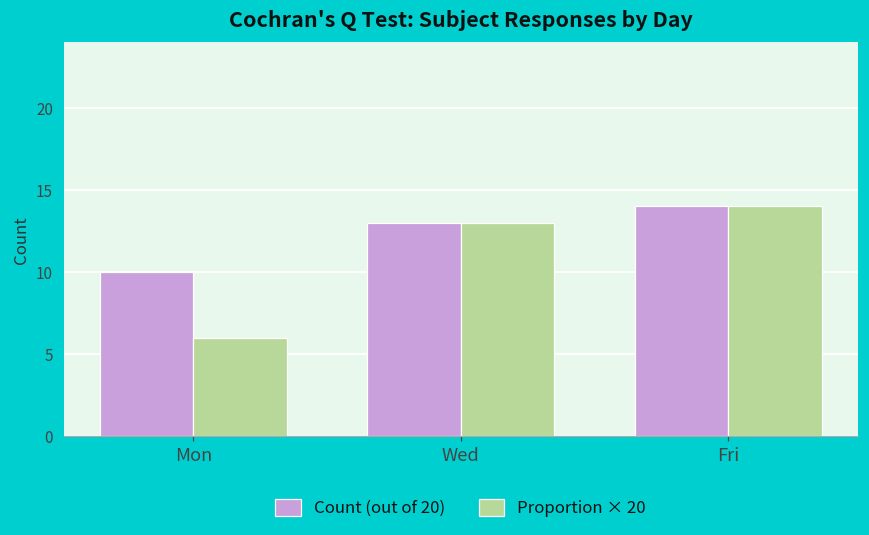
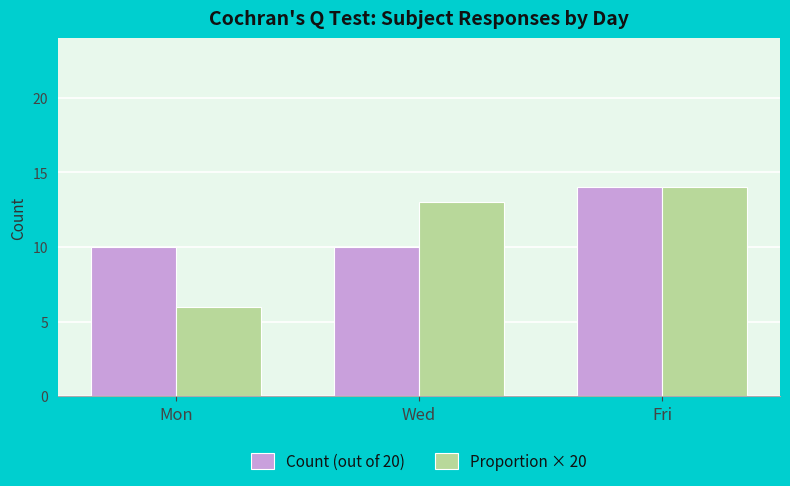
  {
    "Count (out of 20)": {
      "Mon": 10,
-     "Wed": 13,
+     "Wed": 10,
      "Fri": 14
    },
    "Proportion × 20": {
      "Mon": 6,
      "Wed": 13,
      "Fri": 14
    }
  }
